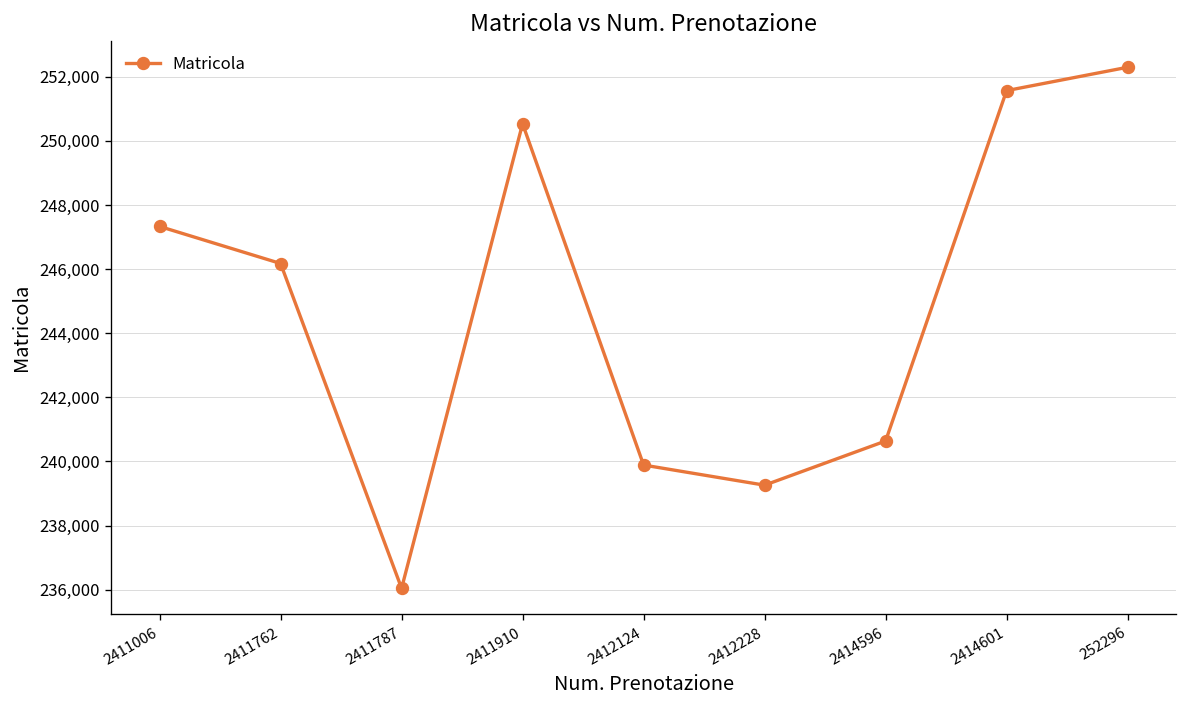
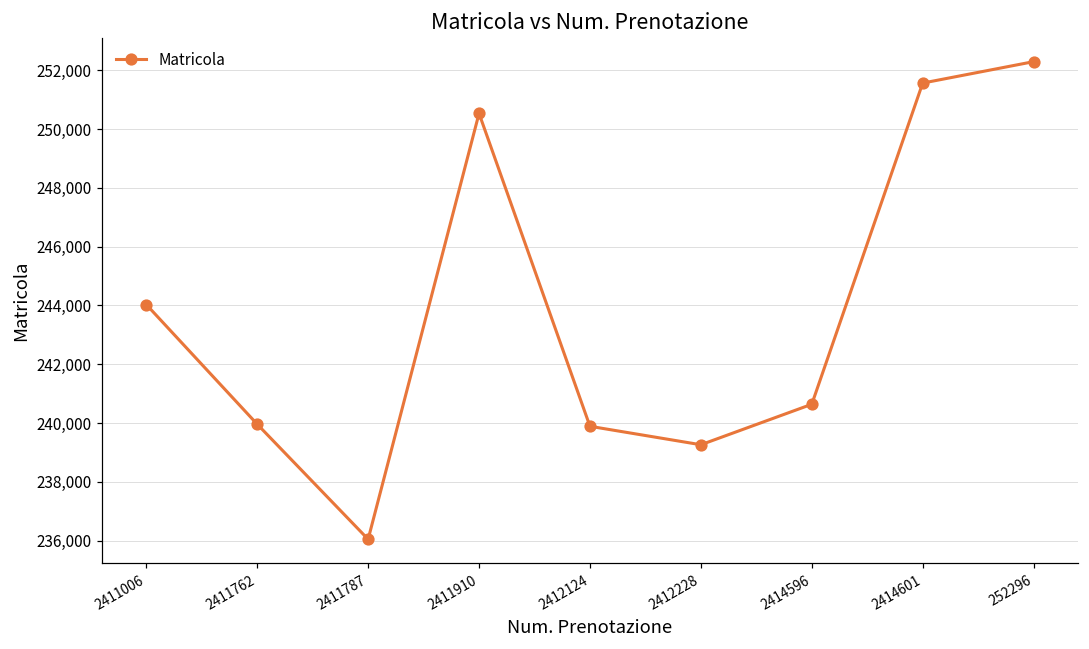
  {
-   "2411006": "247,300",
-   "2411762": "246,200",
+   "2411006": "244,000",
+   "2411762": "240,000",
    "2411787": "236,000",
    "2411910": "250,500",
    "2412124": "239,900",
    "2412228": "239,300",
    "2414596": "240,600",
    "2414601": "251,600",
    "252296": "252,300"
  }
